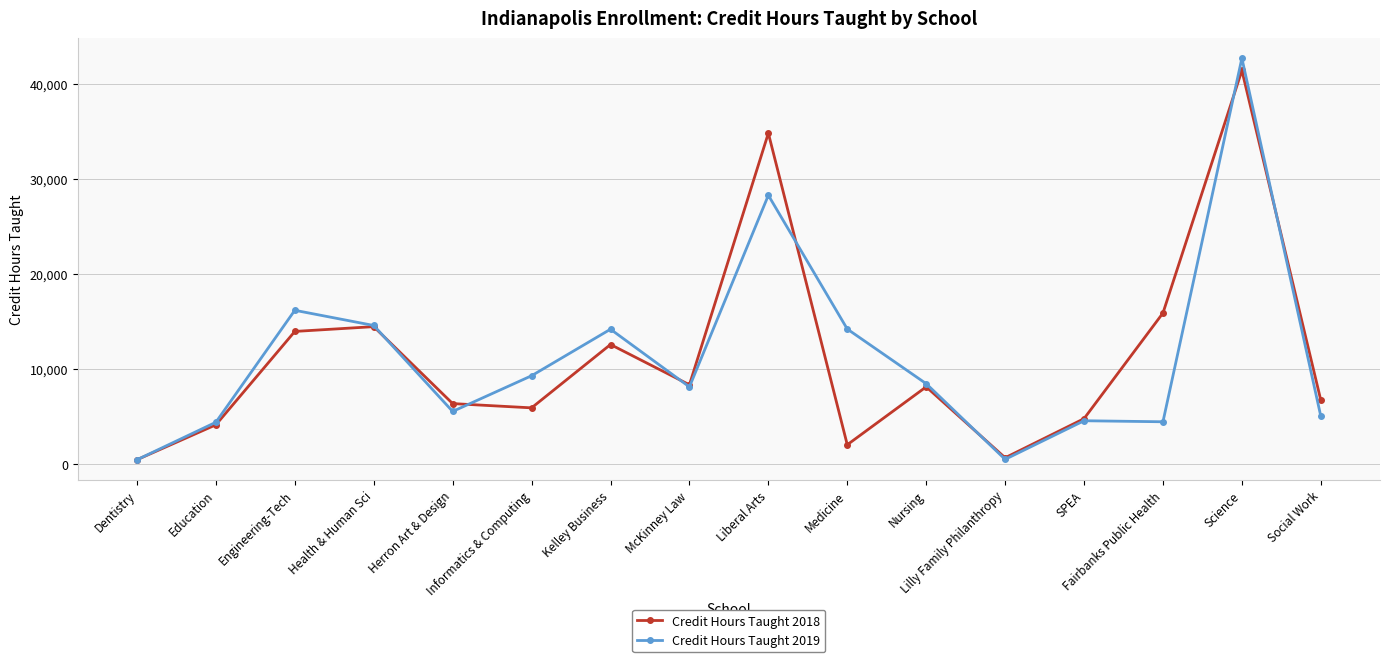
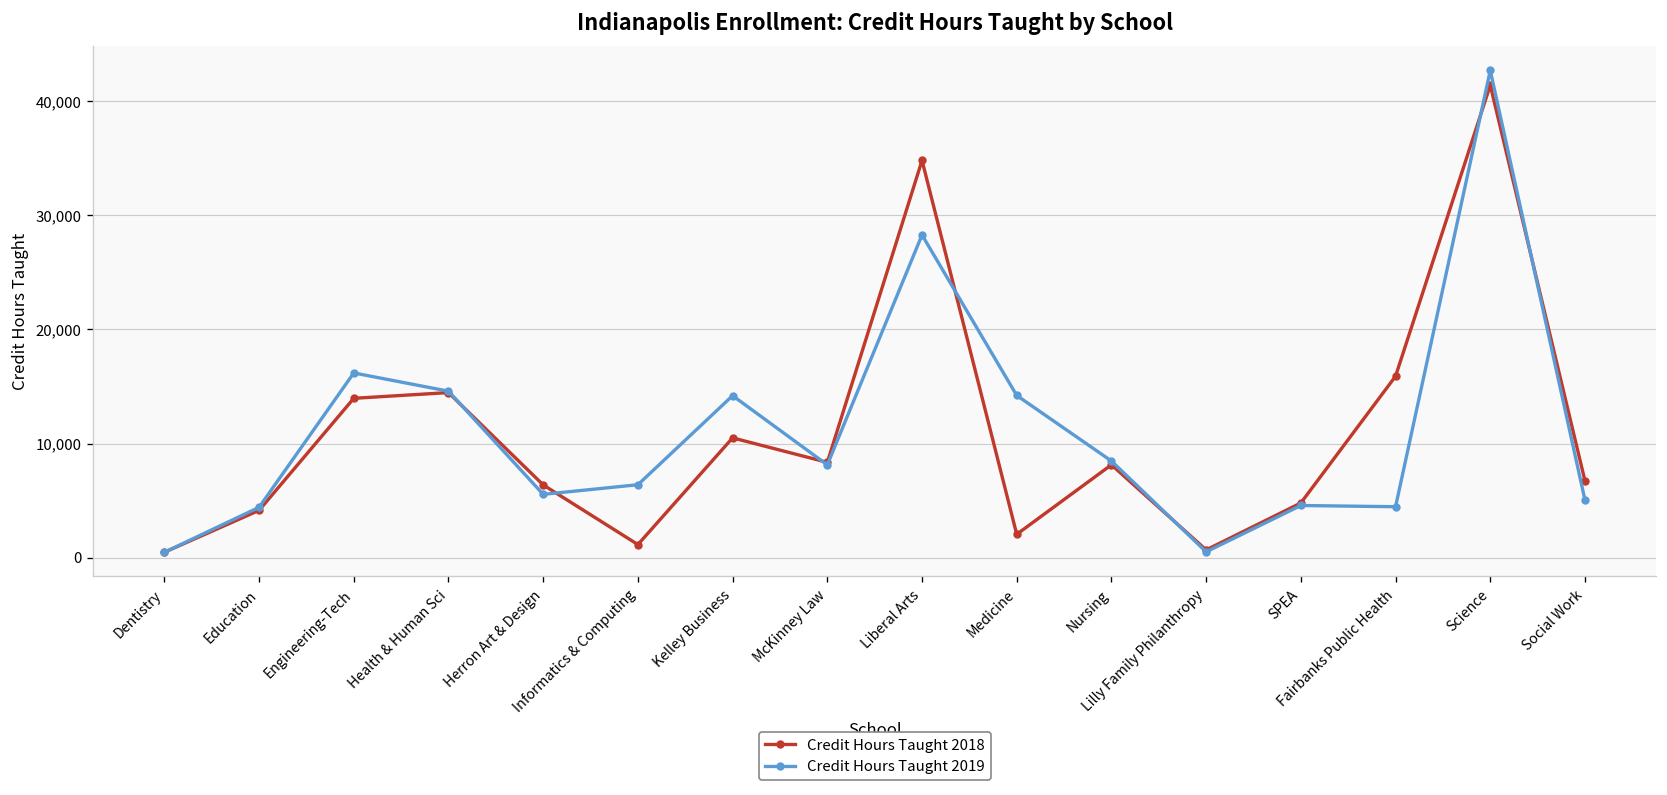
  {
    "Credit Hours Taught 2018": {
      "Education": "4,000",
      "Engineering-Tech": "14,000",
      "Herron Art & Design": "6,000",
-     "Informatics & Computing": "6,000",
-     "Kelley Business": "13,000",
+     "Informatics & Computing": "1,000",
+     "Kelley Business": "10,000",
      "Liberal Arts": "35,000",
      "Medicine": "2,000",
      "Nursing": "8,000",
      "Fairbanks Public Health": "16,000",
      "Science": "41,000",
      "Social Work": "7,000"
    },
    "Credit Hours Taught 2019": {
      "Education": "4,000",
      "Engineering-Tech": "16,000",
      "Herron Art & Design": "6,000",
-     "Informatics & Computing": "9,000",
+     "Informatics & Computing": "6,000",
      "Kelley Business": "14,000",
      "Liberal Arts": "28,000",
      "Medicine": "14,000",
      "Nursing": "8,000",
      "Fairbanks Public Health": "4,000",
      "Science": "43,000",
      "Social Work": "5,000"
    }
  }
